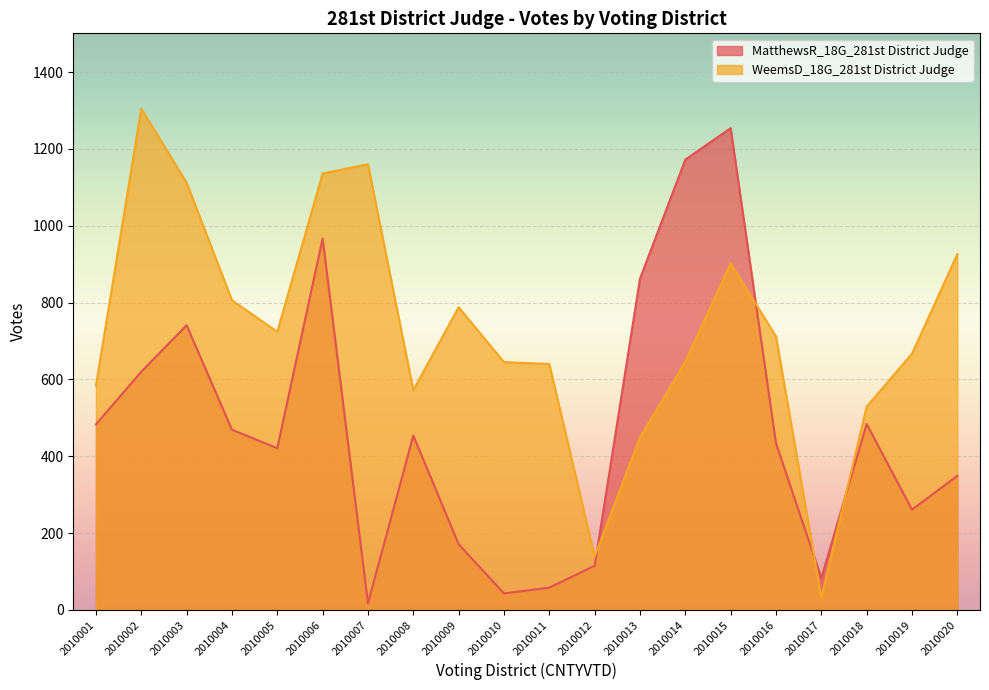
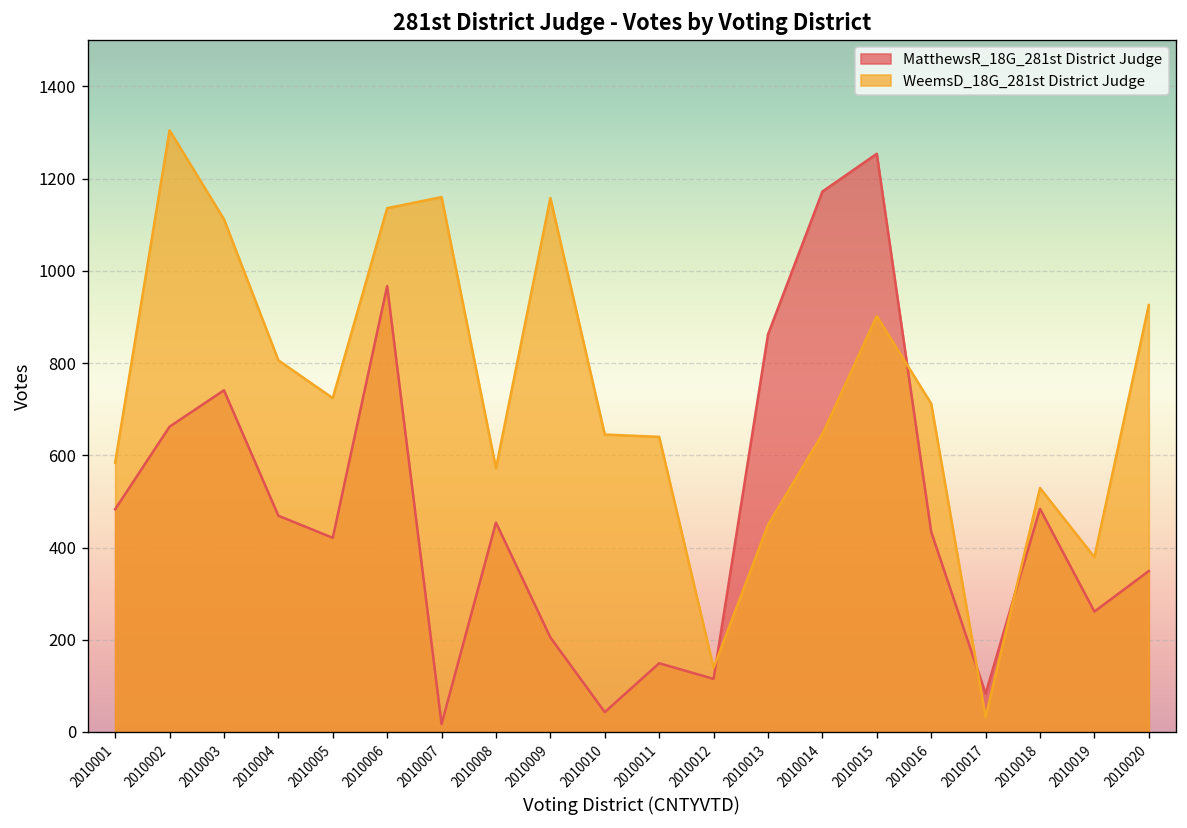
  {
    "MatthewsR_18G_281st District Judge": {
      "2010001": 480,
-     "2010002": 620,
+     "2010002": 660,
      "2010003": 740,
      "2010004": 470,
      "2010005": 420,
      "2010006": 970,
      "2010007": 20,
      "2010008": 450,
-     "2010009": 170,
+     "2010009": 210,
      "2010010": 40,
-     "2010011": 60,
+     "2010011": 150,
      "2010012": 120,
      "2010013": 860,
      "2010014": 1170,
      "2010015": 1250,
      "2010016": 430,
      "2010017": 80,
      "2010018": 480,
      "2010019": 260,
      "2010020": 350
    },
    "WeemsD_18G_281st District Judge": {
      "2010001": 580,
      "2010002": 1310,
      "2010003": 1110,
      "2010004": 810,
      "2010005": 720,
      "2010006": 1140,
      "2010007": 1160,
      "2010008": 570,
-     "2010009": 790,
+     "2010009": 1160,
      "2010010": 650,
      "2010011": 640,
      "2010012": 140,
      "2010013": 450,
      "2010014": 650,
      "2010015": 900,
      "2010016": 710,
      "2010017": 30,
      "2010018": 530,
-     "2010019": 670,
+     "2010019": 380,
      "2010020": 930
    }
  }
